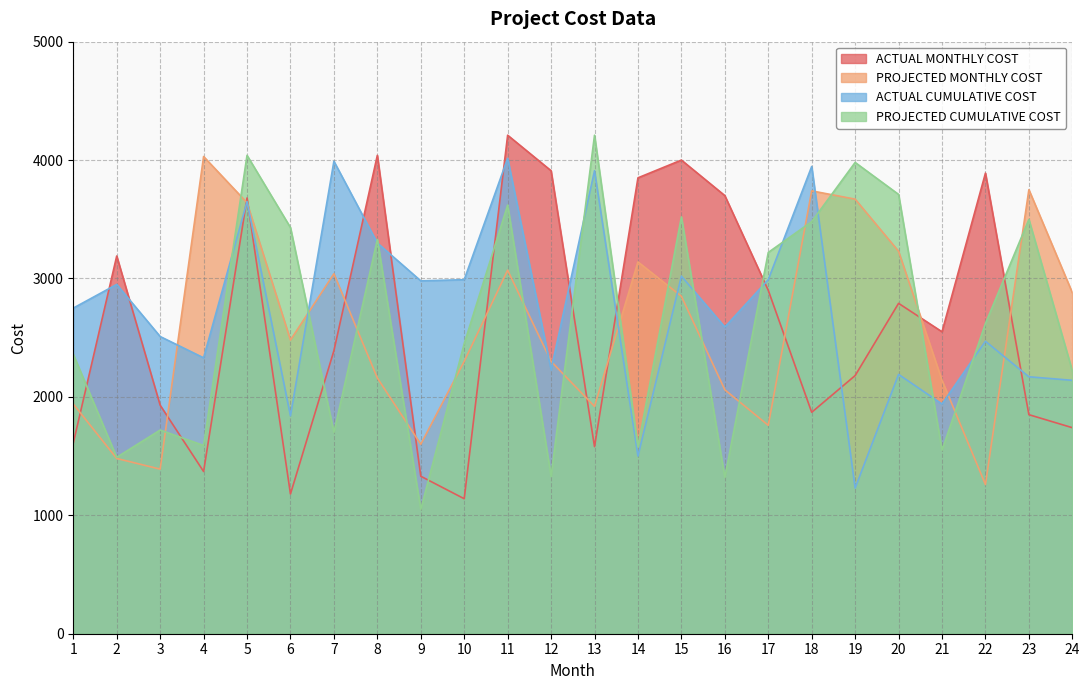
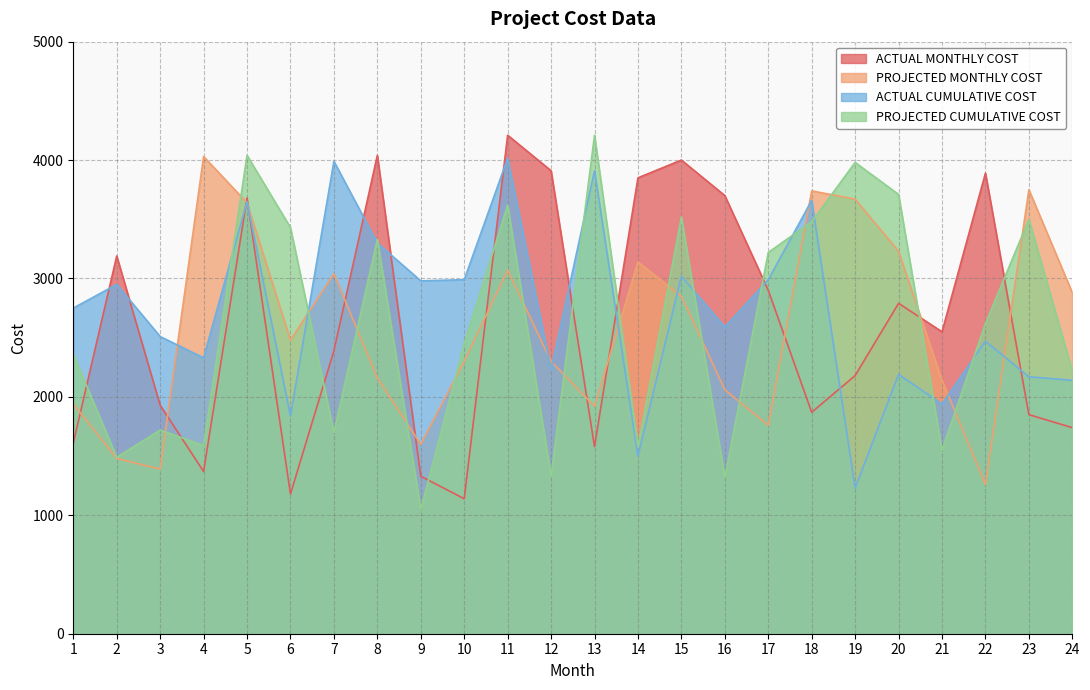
  {
    "ACTUAL MONTHLY COST": {
      "1": 1610,
      "2": 3190,
      "3": 1930,
      "4": 1370,
      "5": 3680,
      "6": 1180,
      "7": 2390,
      "8": 4040,
      "9": 1330,
      "10": 1140,
      "11": 4210,
      "12": 3910,
      "13": 1580,
      "14": 3850,
      "15": 4000,
      "16": 3700,
      "17": 2900,
      "18": 1870,
      "19": 2180,
      "20": 2790,
      "21": 2550,
      "22": 3890,
      "23": 1850,
      "24": 1740
    },
    "PROJECTED MONTHLY COST": {
      "1": 1940,
      "3": 1390,
      "4": 4030,
      "6": 2480,
      "7": 3040,
      "8": 2160,
      "9": 1600,
      "10": 2300,
      "11": 3070,
      "12": 2300,
      "13": 1920,
      "14": 3140,
      "15": 2850,
      "16": 2060,
      "17": 1760,
      "18": 3740,
      "19": 3670,
      "20": 3230,
      "21": 2140,
      "22": 1260,
      "23": 3750,
      "24": 2880
    },
    "ACTUAL CUMULATIVE COST": {
      "1": 2750,
      "2": 2950,
      "3": 2510,
      "4": 2330,
      "6": 1840,
      "7": 3990,
      "8": 3300,
      "9": 2980,
      "10": 2990,
      "11": 4020,
      "12": 2230,
      "13": 3910,
      "14": 1500,
      "15": 3020,
      "16": 2590,
      "17": 2990,
-     "18": 3950,
+     "18": 3660,
      "19": 1230,
      "20": 2190,
      "21": 1940,
      "22": 2470,
      "23": 2170,
      "24": 2140
    },
    "PROJECTED CUMULATIVE COST": {
      "1": 2360,
      "3": 1720,
      "4": 1590,
      "5": 4040,
      "6": 3430,
      "7": 1700,
      "8": 3330,
      "9": 1050,
      "10": 2450,
      "11": 3620,
      "12": 1330,
      "13": 4210,
      "14": 1580,
      "15": 3520,
      "16": 1320,
      "17": 3220,
      "18": 3480,
      "19": 3980,
      "20": 3710,
      "21": 1550,
      "22": 2620,
      "23": 3500,
      "24": 2220
    }
  }
